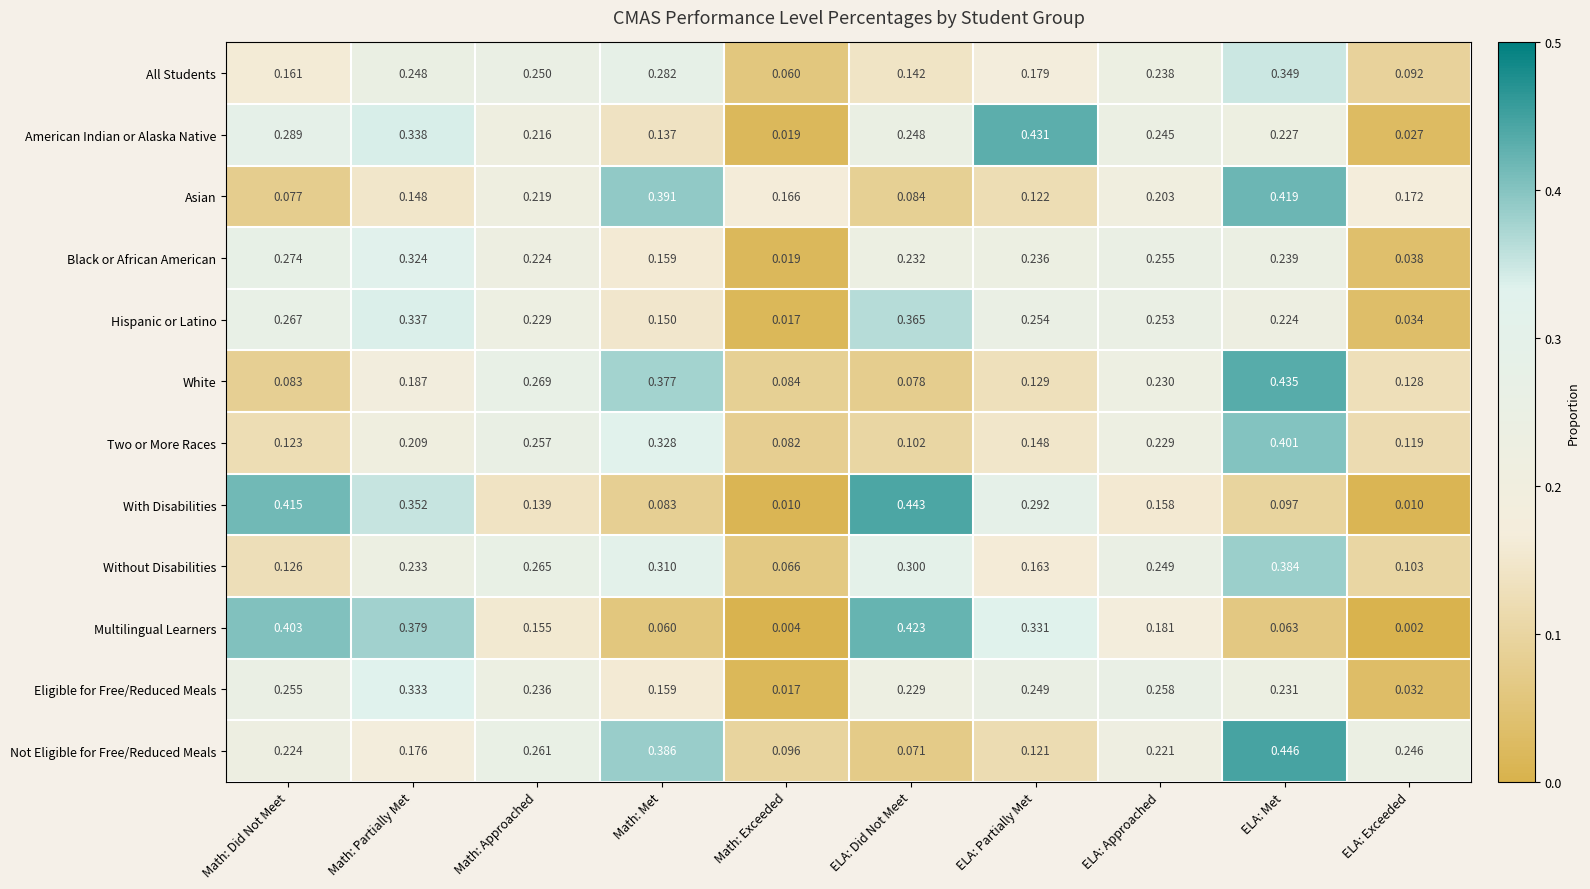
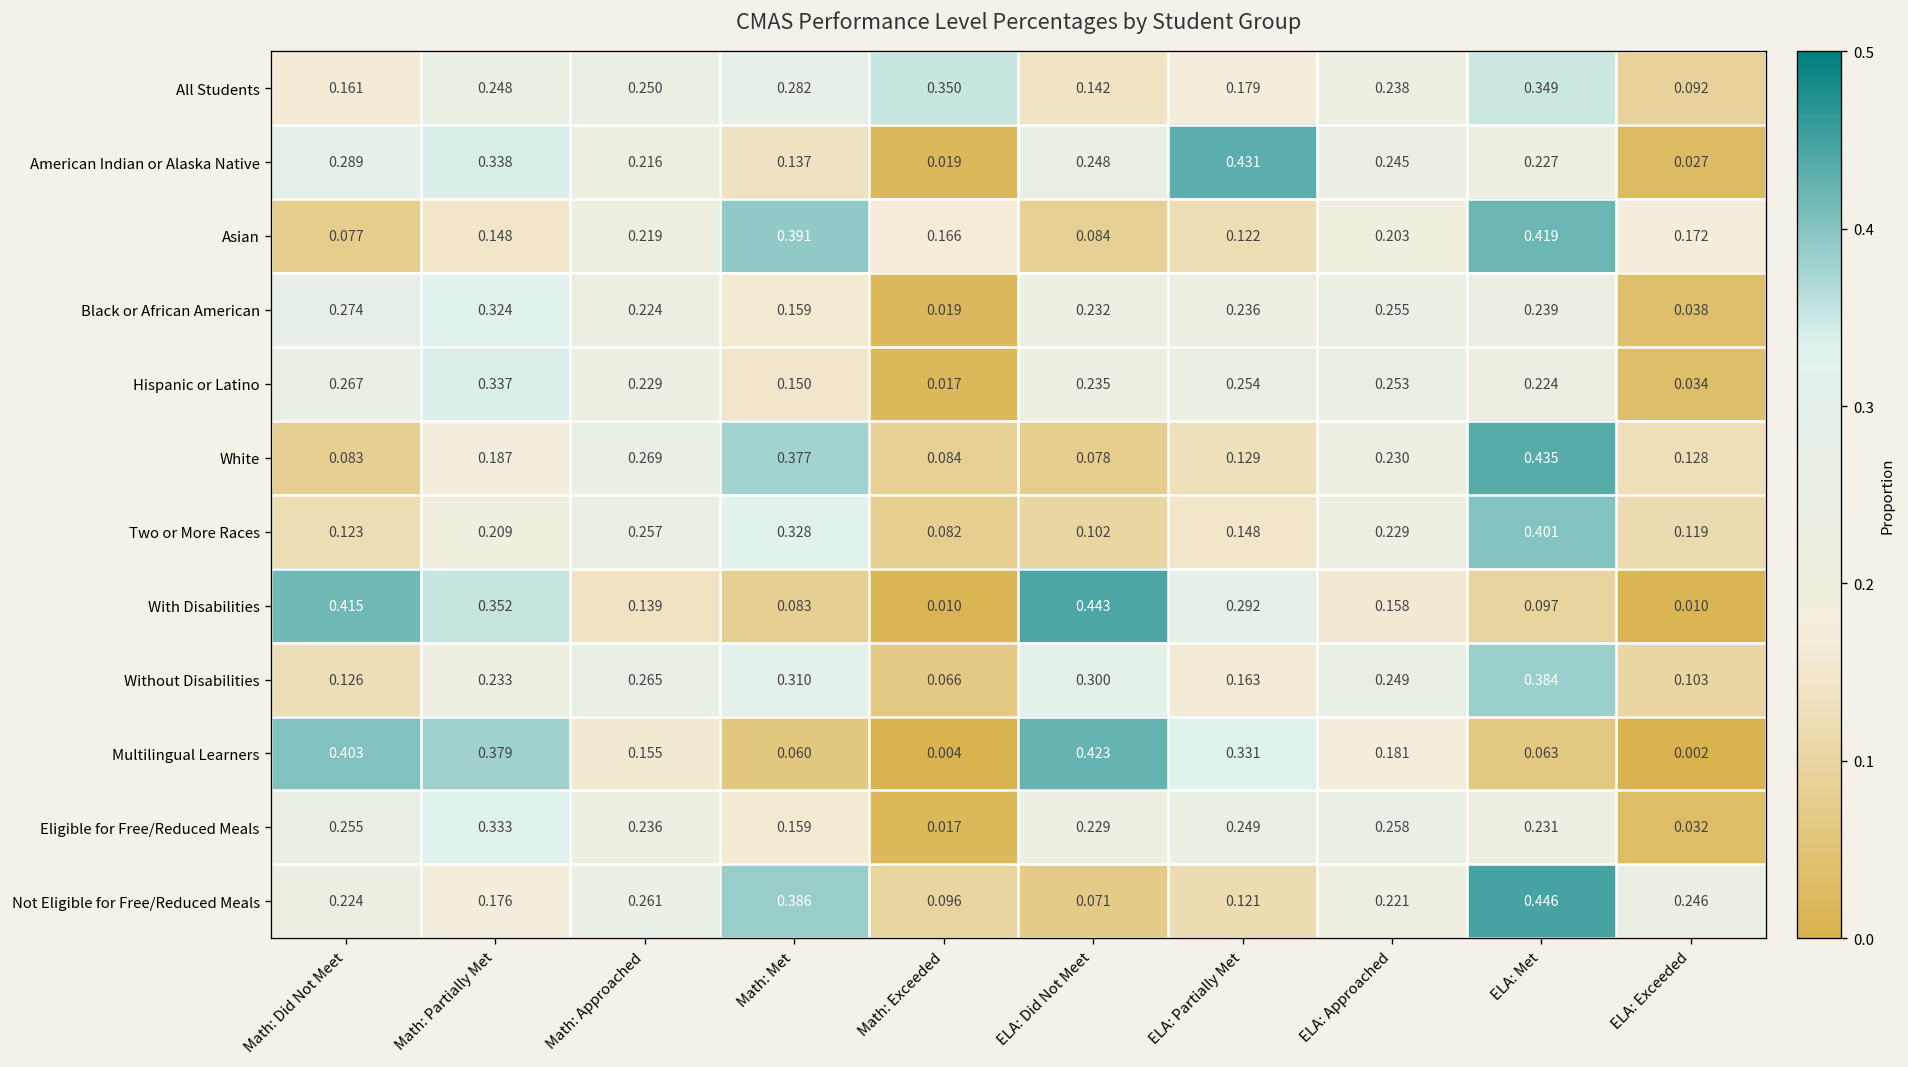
  {
    "All Students": {
      "Math: Did Not Meet": 0.161,
      "Math: Partially Met": 0.248,
      "Math: Approached": 0.250,
      "Math: Met": 0.282,
-     "Math: Exceeded": 0.060,
+     "Math: Exceeded": 0.350,
      "ELA: Did Not Meet": 0.142,
      "ELA: Partially Met": 0.179,
      "ELA: Approached": 0.238,
      "ELA: Met": 0.349,
      "ELA: Exceeded": 0.092
    },
    "American Indian or Alaska Native": {
      "Math: Did Not Meet": 0.289,
      "Math: Partially Met": 0.338,
      "Math: Approached": 0.216,
      "Math: Met": 0.137,
      "Math: Exceeded": 0.019,
      "ELA: Did Not Meet": 0.248,
      "ELA: Partially Met": 0.431,
      "ELA: Approached": 0.245,
      "ELA: Met": 0.227,
      "ELA: Exceeded": 0.027
    },
    "Asian": {
      "Math: Did Not Meet": 0.077,
      "Math: Partially Met": 0.148,
      "Math: Approached": 0.219,
      "Math: Met": 0.391,
      "Math: Exceeded": 0.166,
      "ELA: Did Not Meet": 0.084,
      "ELA: Partially Met": 0.122,
      "ELA: Approached": 0.203,
      "ELA: Met": 0.419,
      "ELA: Exceeded": 0.172
    },
    "Black or African American": {
      "Math: Did Not Meet": 0.274,
      "Math: Partially Met": 0.324,
      "Math: Approached": 0.224,
      "Math: Met": 0.159,
      "Math: Exceeded": 0.019,
      "ELA: Did Not Meet": 0.232,
      "ELA: Partially Met": 0.236,
      "ELA: Approached": 0.255,
      "ELA: Met": 0.239,
      "ELA: Exceeded": 0.038
    },
    "Hispanic or Latino": {
      "Math: Did Not Meet": 0.267,
      "Math: Partially Met": 0.337,
      "Math: Approached": 0.229,
      "Math: Met": 0.150,
      "Math: Exceeded": 0.017,
-     "ELA: Did Not Meet": 0.365,
+     "ELA: Did Not Meet": 0.235,
      "ELA: Partially Met": 0.254,
      "ELA: Approached": 0.253,
      "ELA: Met": 0.224,
      "ELA: Exceeded": 0.034
    },
    "White": {
      "Math: Did Not Meet": 0.083,
      "Math: Partially Met": 0.187,
      "Math: Approached": 0.269,
      "Math: Met": 0.377,
      "Math: Exceeded": 0.084,
      "ELA: Did Not Meet": 0.078,
      "ELA: Partially Met": 0.129,
      "ELA: Approached": 0.230,
      "ELA: Met": 0.435,
      "ELA: Exceeded": 0.128
    },
    "Two or More Races": {
      "Math: Did Not Meet": 0.123,
      "Math: Partially Met": 0.209,
      "Math: Approached": 0.257,
      "Math: Met": 0.328,
      "Math: Exceeded": 0.082,
      "ELA: Did Not Meet": 0.102,
      "ELA: Partially Met": 0.148,
      "ELA: Approached": 0.229,
      "ELA: Met": 0.401,
      "ELA: Exceeded": 0.119
    },
    "With Disabilities": {
      "Math: Did Not Meet": 0.415,
      "Math: Partially Met": 0.352,
      "Math: Approached": 0.139,
      "Math: Met": 0.083,
      "Math: Exceeded": 0.010,
      "ELA: Did Not Meet": 0.443,
      "ELA: Partially Met": 0.292,
      "ELA: Approached": 0.158,
      "ELA: Met": 0.097,
      "ELA: Exceeded": 0.010
    },
    "Without Disabilities": {
      "Math: Did Not Meet": 0.126,
      "Math: Partially Met": 0.233,
      "Math: Approached": 0.265,
      "Math: Met": 0.310,
      "Math: Exceeded": 0.066,
      "ELA: Did Not Meet": 0.300,
      "ELA: Partially Met": 0.163,
      "ELA: Approached": 0.249,
      "ELA: Met": 0.384,
      "ELA: Exceeded": 0.103
    },
    "Multilingual Learners": {
      "Math: Did Not Meet": 0.403,
      "Math: Partially Met": 0.379,
      "Math: Approached": 0.155,
      "Math: Met": 0.060,
      "Math: Exceeded": 0.004,
      "ELA: Did Not Meet": 0.423,
      "ELA: Partially Met": 0.331,
      "ELA: Approached": 0.181,
      "ELA: Met": 0.063,
      "ELA: Exceeded": 0.002
    },
    "Eligible for Free/Reduced Meals": {
      "Math: Did Not Meet": 0.255,
      "Math: Partially Met": 0.333,
      "Math: Approached": 0.236,
      "Math: Met": 0.159,
      "Math: Exceeded": 0.017,
      "ELA: Did Not Meet": 0.229,
      "ELA: Partially Met": 0.249,
      "ELA: Approached": 0.258,
      "ELA: Met": 0.231,
      "ELA: Exceeded": 0.032
    },
    "Not Eligible for Free/Reduced Meals": {
      "Math: Did Not Meet": 0.224,
      "Math: Partially Met": 0.176,
      "Math: Approached": 0.261,
      "Math: Met": 0.386,
      "Math: Exceeded": 0.096,
      "ELA: Did Not Meet": 0.071,
      "ELA: Partially Met": 0.121,
      "ELA: Approached": 0.221,
      "ELA: Met": 0.446,
      "ELA: Exceeded": 0.246
    }
  }
